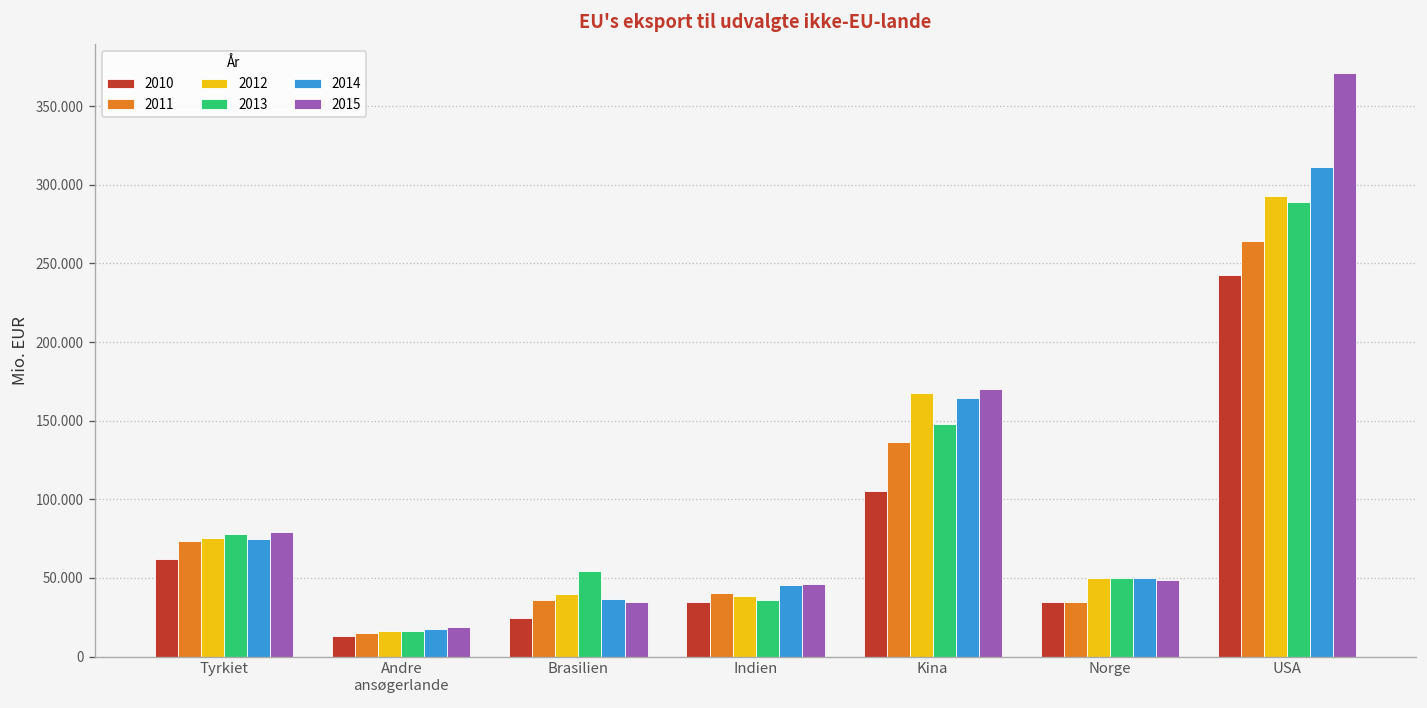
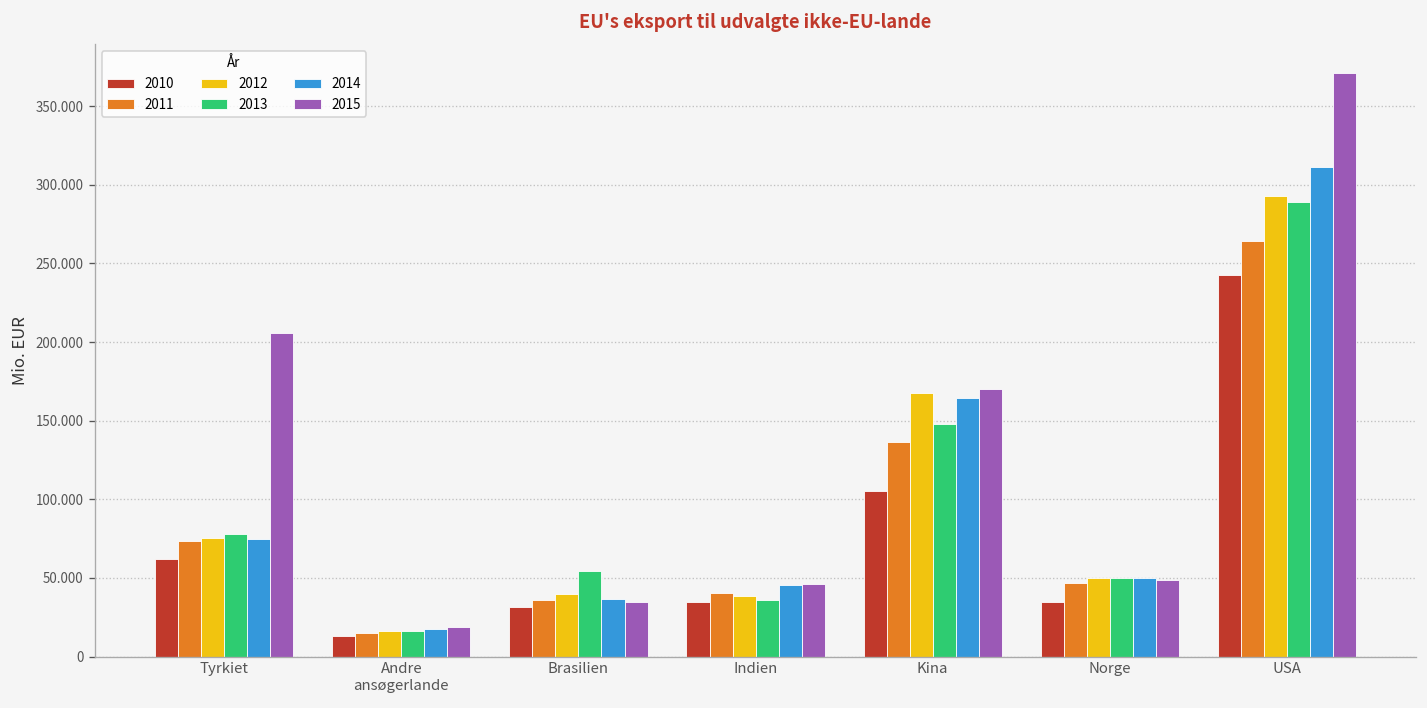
  {
    "2010": {
      "Tyrkiet": 62,
      "Andre ansøgerlande": 13,
-     "Brasilien": 25,
+     "Brasilien": 31,
      "Indien": 35,
      "Kina": 105,
      "Norge": 34,
      "USA": 243
    },
    "2011": {
      "Tyrkiet": 73,
      "Andre ansøgerlande": 15,
      "Brasilien": 36,
      "Indien": 41,
      "Kina": 136,
-     "Norge": 35,
+     "Norge": 47,
      "USA": 264
    },
    "2012": {
      "Tyrkiet": 75,
      "Andre ansøgerlande": 16,
      "Brasilien": 40,
      "Indien": 39,
      "Kina": 168,
      "Norge": 50,
      "USA": 293
    },
    "2013": {
      "Tyrkiet": 78,
      "Andre ansøgerlande": 17,
      "Brasilien": 55,
      "Indien": 36,
      "Kina": 148,
      "Norge": 50,
      "USA": 289
    },
    "2014": {
      "Tyrkiet": 75,
      "Andre ansøgerlande": 18,
      "Brasilien": 37,
      "Indien": 45,
      "Kina": 165,
      "Norge": 50,
      "USA": 312
    },
    "2015": {
-     "Tyrkiet": 79,
+     "Tyrkiet": 206,
      "Andre ansøgerlande": 19,
      "Brasilien": 35,
      "Indien": 46,
      "Kina": 170,
      "Norge": 49,
      "USA": 371
    }
  }
